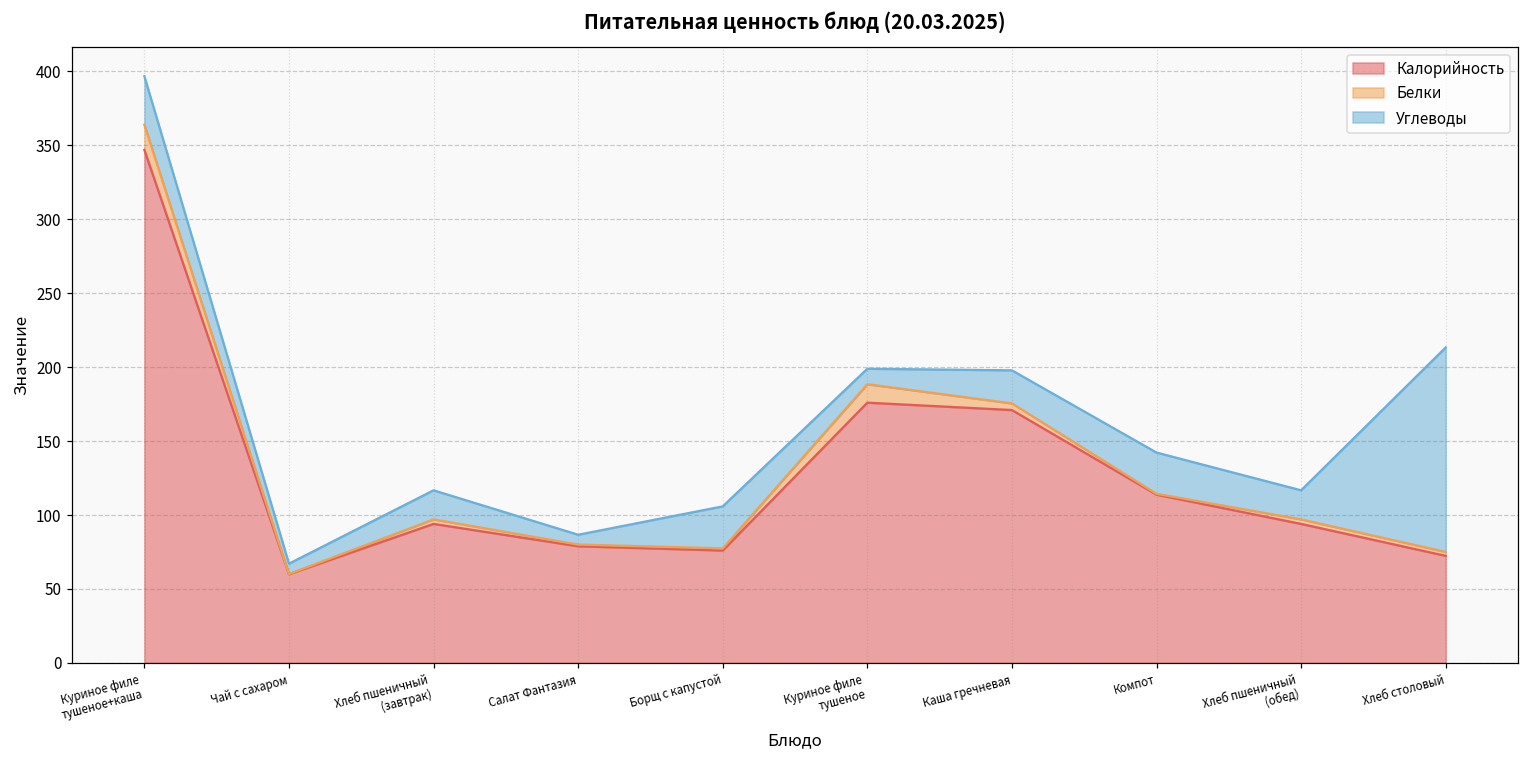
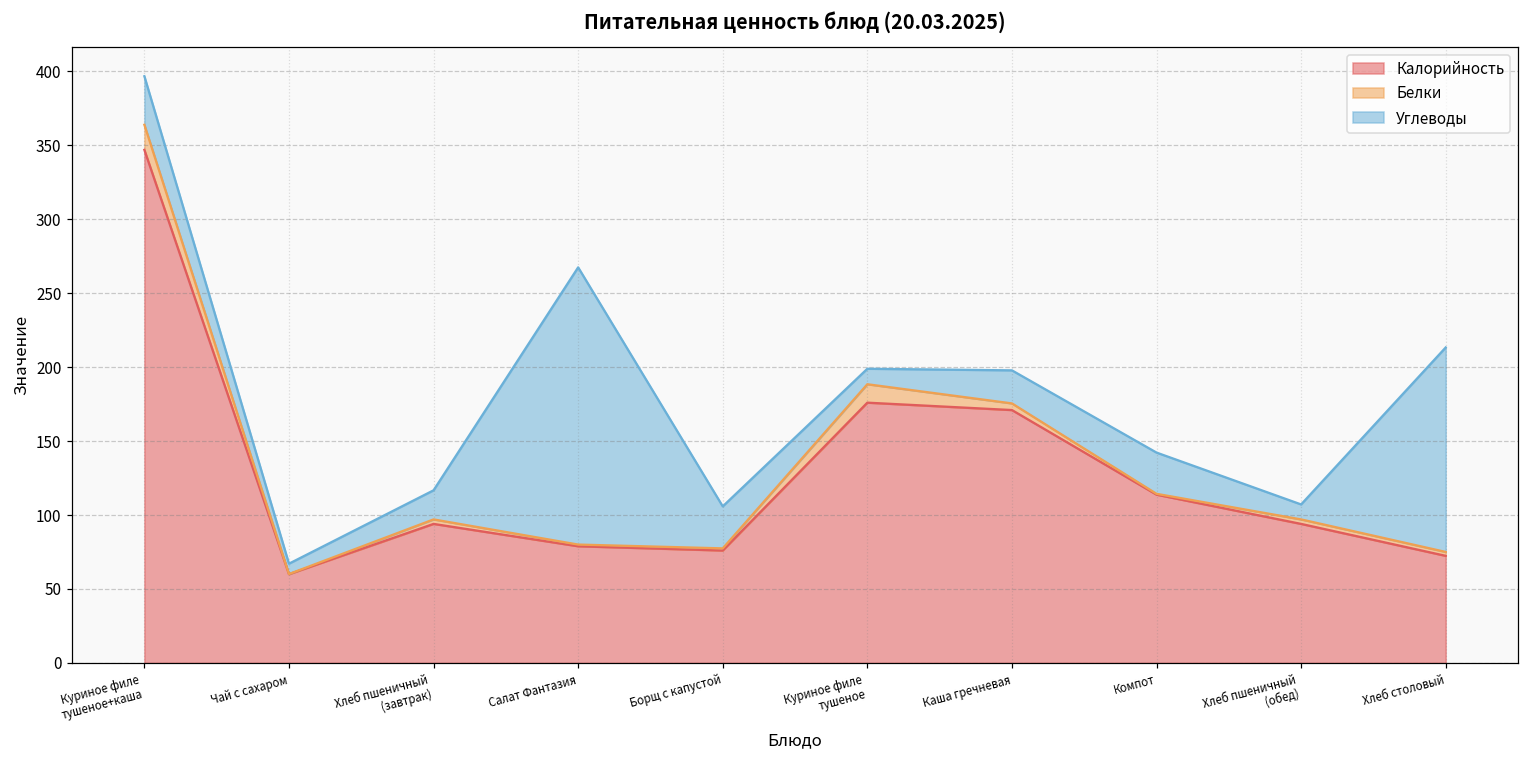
  {
    "Углеводы": {
      "Куриное филе тушеное+каша": 33,
      "Чай с сахаром": 7,
      "Хлеб пшеничный (завтрак)": 20,
-     "Салат Фантазия": 7,
+     "Салат Фантазия": 187,
      "Борщ с капустой": 28,
      "Куриное филе тушеное": 10,
      "Каша гречневая": 22,
      "Компот": 28,
-     "Хлеб пшеничный (обед)": 20,
+     "Хлеб пшеничный (обед)": 10,
      "Хлеб столовый": 138
    }
  }
